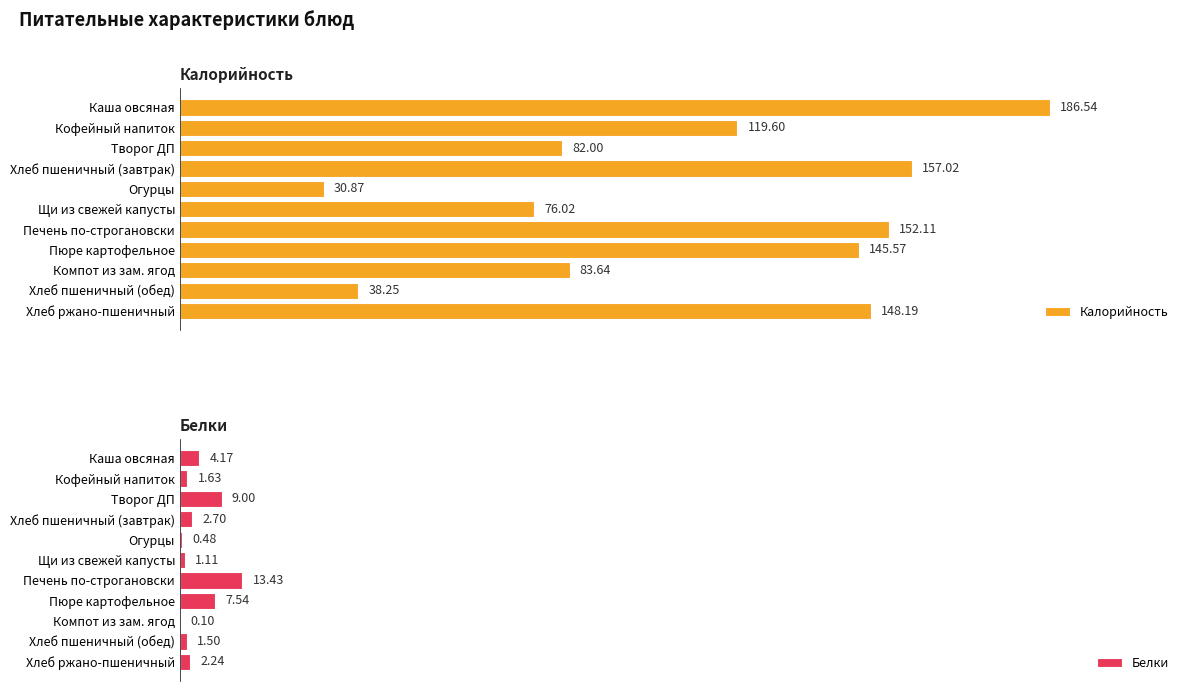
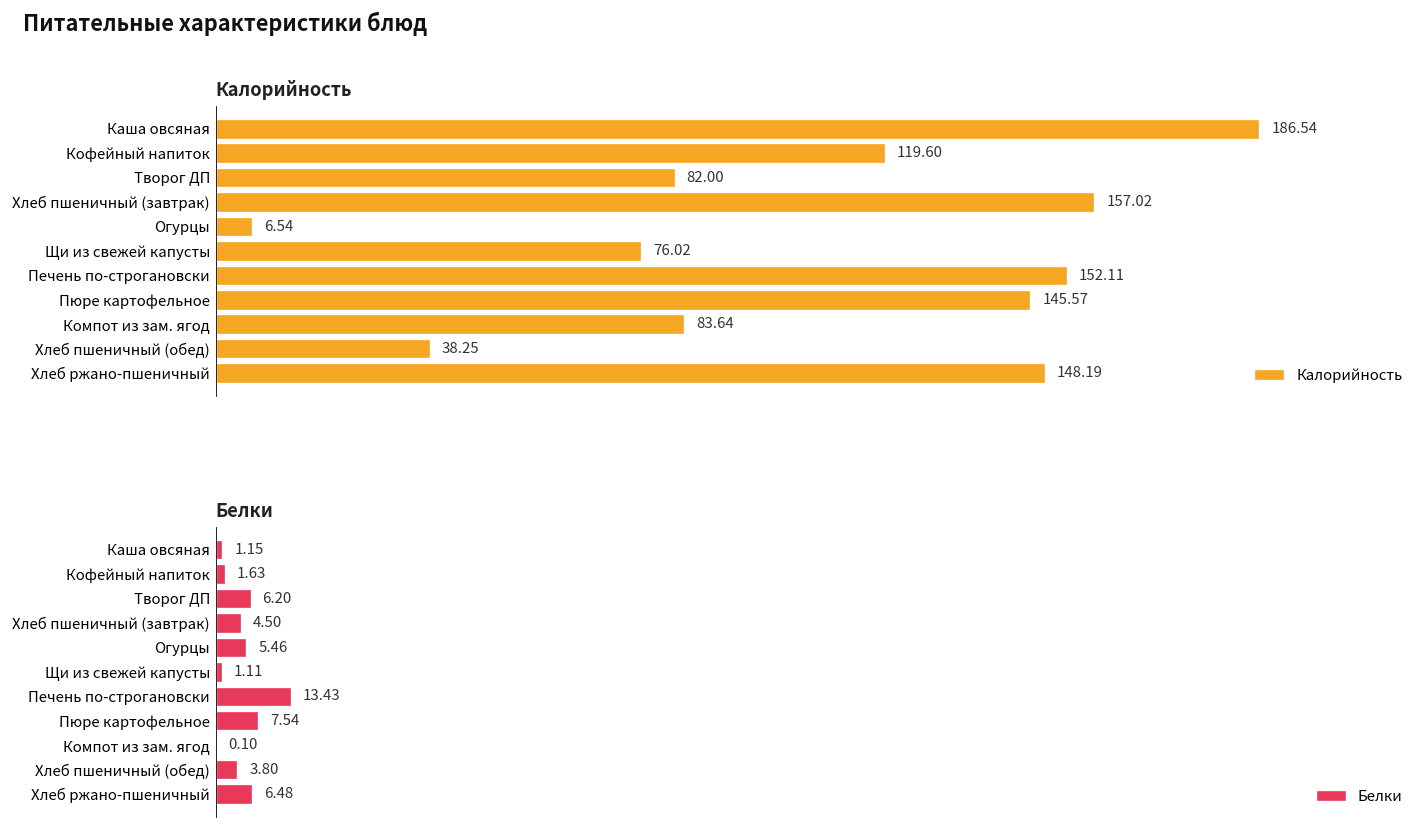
  {
    "Калорийность": {
      "Каша овсяная": 186.54,
      "Кофейный напиток": 119.60,
      "Творог ДП": 82.00,
      "Хлеб пшеничный (завтрак)": 157.02,
-     "Огурцы": 30.87,
+     "Огурцы": 6.54,
      "Щи из свежей капусты": 76.02,
      "Печень по-строгановски": 152.11,
      "Пюре картофельное": 145.57,
      "Компот из зам. ягод": 83.64,
      "Хлеб пшеничный (обед)": 38.25,
      "Хлеб ржано-пшеничный": 148.19
    },
    "Белки": {
-     "Каша овсяная": 4.17,
+     "Каша овсяная": 1.15,
      "Кофейный напиток": 1.63,
-     "Творог ДП": 9.00,
-     "Хлеб пшеничный (завтрак)": 2.70,
-     "Огурцы": 0.48,
+     "Творог ДП": 6.20,
+     "Хлеб пшеничный (завтрак)": 4.50,
+     "Огурцы": 5.46,
      "Щи из свежей капусты": 1.11,
      "Печень по-строгановски": 13.43,
      "Пюре картофельное": 7.54,
      "Компот из зам. ягод": 0.10,
-     "Хлеб пшеничный (обед)": 1.50,
-     "Хлеб ржано-пшеничный": 2.24
+     "Хлеб пшеничный (обед)": 3.80,
+     "Хлеб ржано-пшеничный": 6.48
    }
  }
